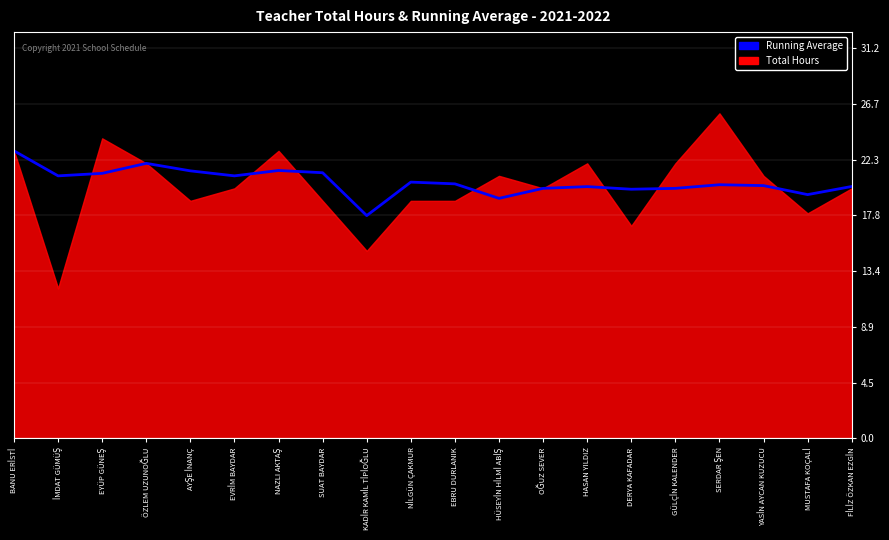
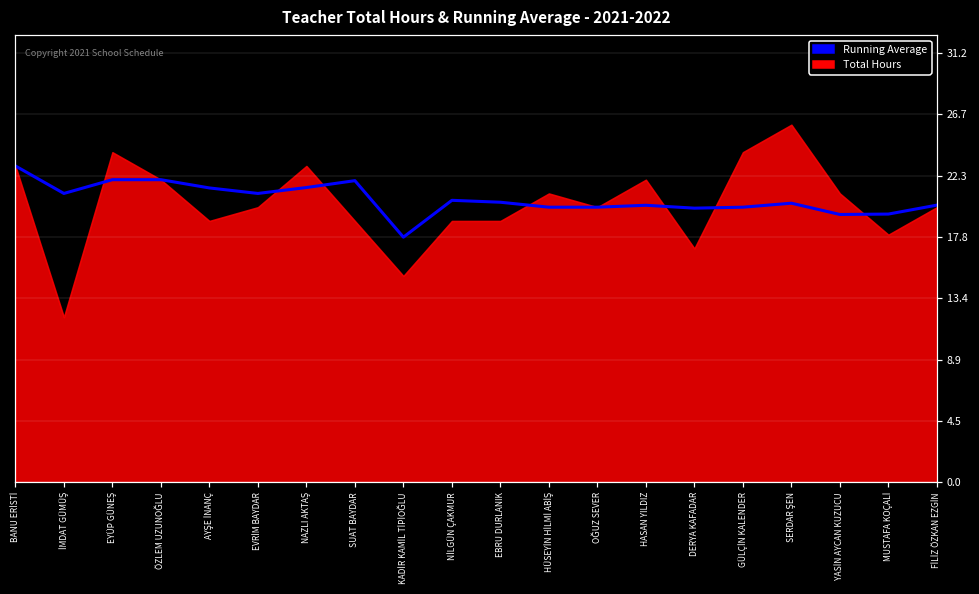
  {
    "Running Average": {
      "İMDAT GÜMÜŞ": 21.0,
-     "EYÜP GÜNEŞ": 21.2,
+     "EYÜP GÜNEŞ": 22.0,
      "AYŞE İNANÇ": 21.4,
      "EVRİM BAYDAR": 21.0,
      "NAZLI AKTAŞ": 21.4,
-     "SUAT BAYDAR": 21.3,
+     "SUAT BAYDAR": 21.9,
      "KADİR KAMİL TİPİOĞLU": 17.8,
      "NİLGÜN ÇAKMUR": 20.5,
      "EBRU DURLANIK": 20.4,
-     "HÜSEYİN HİLMİ ABİŞ": 19.2,
+     "HÜSEYİN HİLMİ ABİŞ": 20.0,
      "HASAN YILDIZ": 20.1,
      "DERYA KAFADAR": 19.9,
      "GÜLÇİN KALENDER": 20.0,
      "SERDAR ŞEN": 20.3,
-     "YASİN AYCAN KUZUCU": 20.2,
+     "YASİN AYCAN KUZUCU": 19.5,
      "MUSTAFA KOÇALİ": 19.5
    },
    "Total Hours": {
      "İMDAT GÜMÜŞ": 12,
      "EYÜP GÜNEŞ": 24,
      "AYŞE İNANÇ": 19,
      "EVRİM BAYDAR": 20,
      "NAZLI AKTAŞ": 23,
      "SUAT BAYDAR": 19,
      "KADİR KAMİL TİPİOĞLU": 15,
      "NİLGÜN ÇAKMUR": 19,
      "EBRU DURLANIK": 19,
      "HÜSEYİN HİLMİ ABİŞ": 21,
      "HASAN YILDIZ": 22,
      "DERYA KAFADAR": 17,
-     "GÜLÇİN KALENDER": 22,
+     "GÜLÇİN KALENDER": 24,
      "SERDAR ŞEN": 26,
      "YASİN AYCAN KUZUCU": 21,
      "MUSTAFA KOÇALİ": 18
    }
  }
